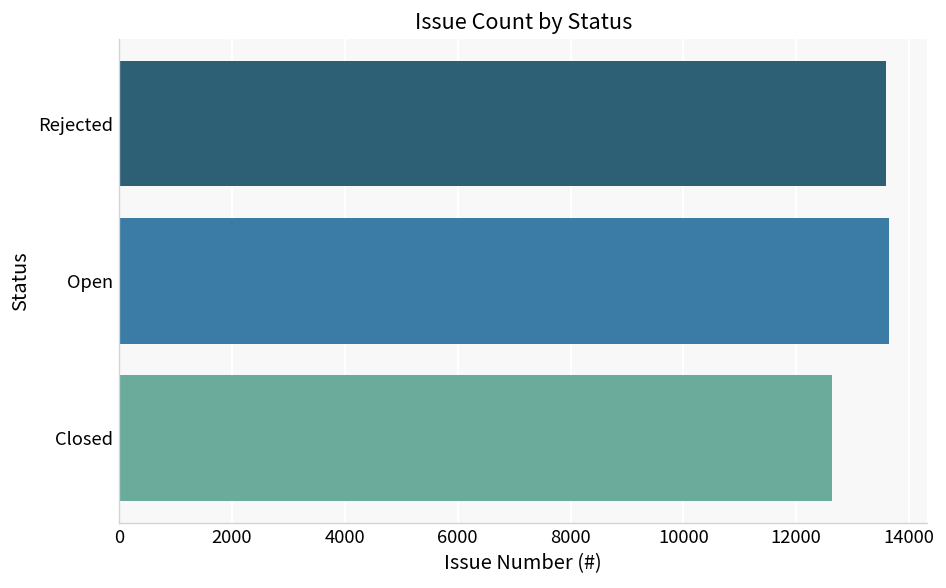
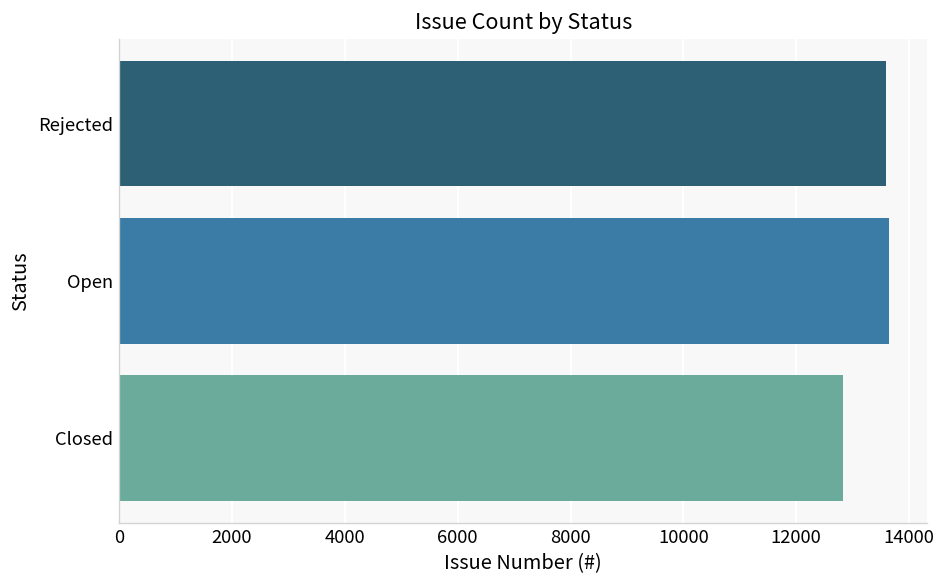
  {
    "Rejected": 13600,
    "Open": 13600,
-   "Closed": 12600
+   "Closed": 12800
  }
